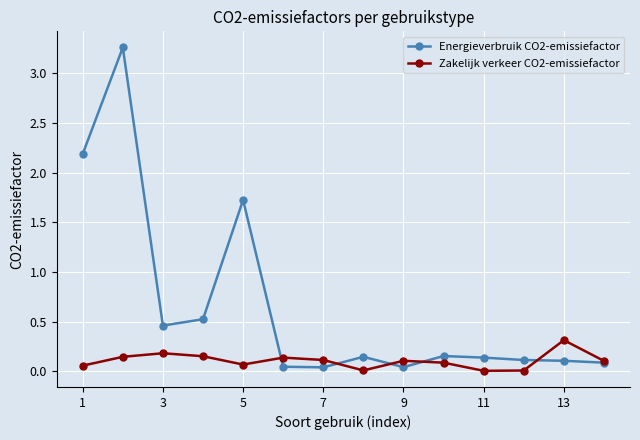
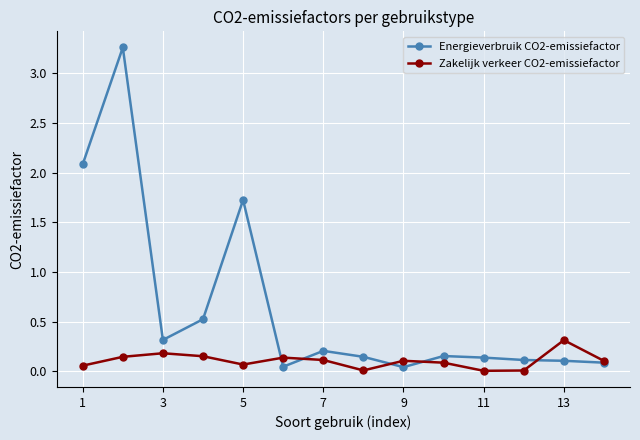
  {
    "Energieverbruik CO2-emissiefactor": {
-     "1": 2.2,
-     "3": 0.5,
+     "1": 2.1,
+     "3": 0.3,
      "5": 1.7,
-     "7": 0.0,
+     "7": 0.2,
      "9": 0.0,
      "11": 0.1,
      "13": 0.1
    },
    "Zakelijk verkeer CO2-emissiefactor": {
      "1": 0.1,
      "3": 0.2,
      "5": 0.1,
      "7": 0.1,
      "9": 0.1,
      "11": 0.0,
      "13": 0.3
    }
  }
